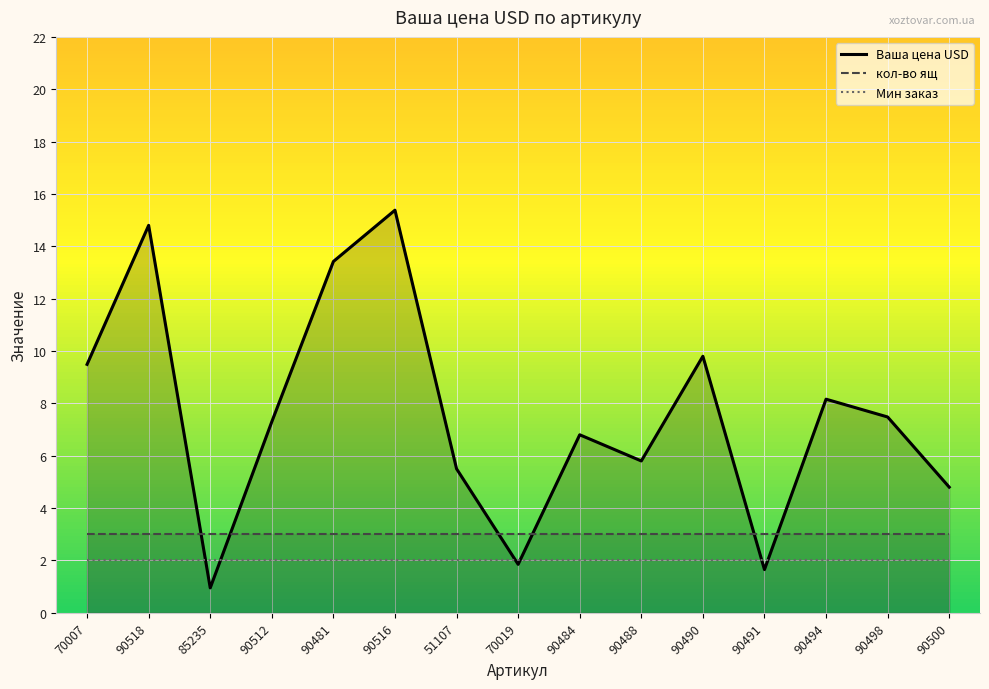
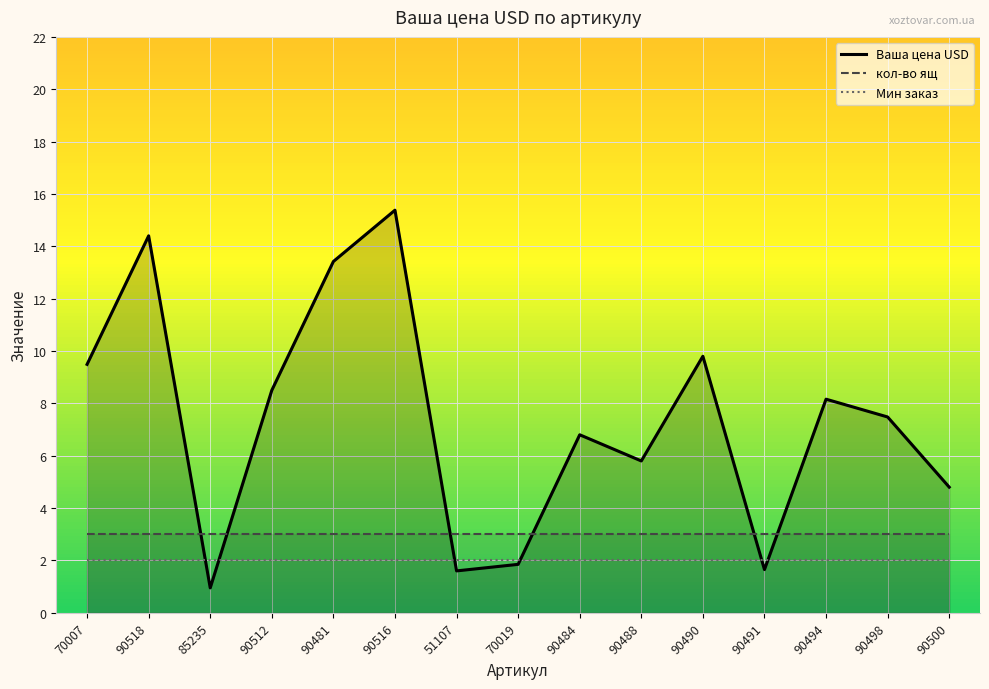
  {
    "Ваша цена USD": {
      "70007": 9.5,
-     "90518": 14.8,
+     "90518": 14.4,
      "85235": 1.0,
-     "90512": 7.3,
+     "90512": 8.5,
      "90481": 13.4,
      "90516": 15.4,
-     "51107": 5.5,
+     "51107": 1.6,
      "70019": 1.9,
      "90484": 6.8,
      "90488": 5.8,
      "90490": 9.8,
      "90491": 1.7,
      "90494": 8.2,
      "90498": 7.5,
      "90500": 4.8
    }
  }
